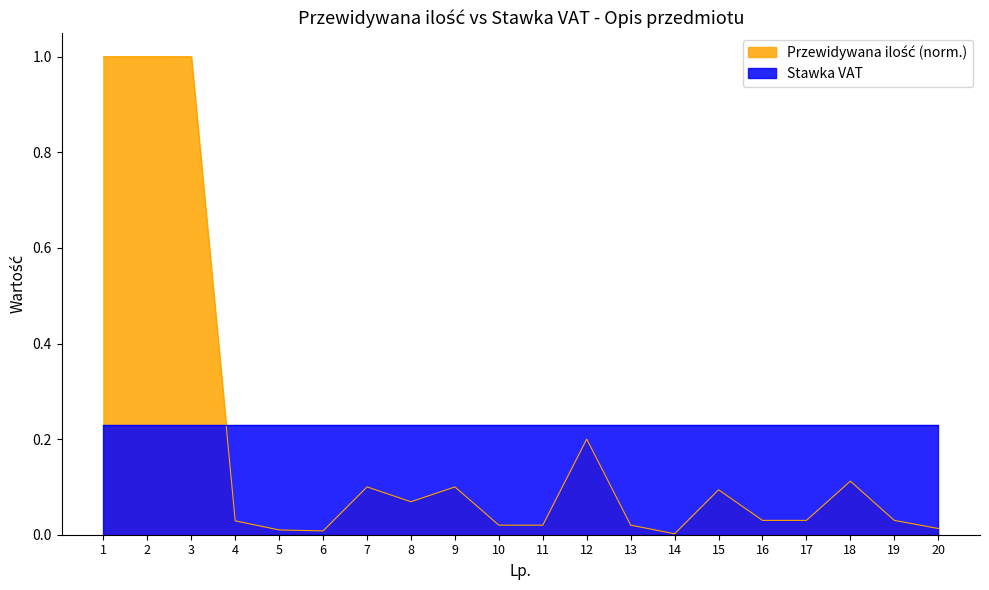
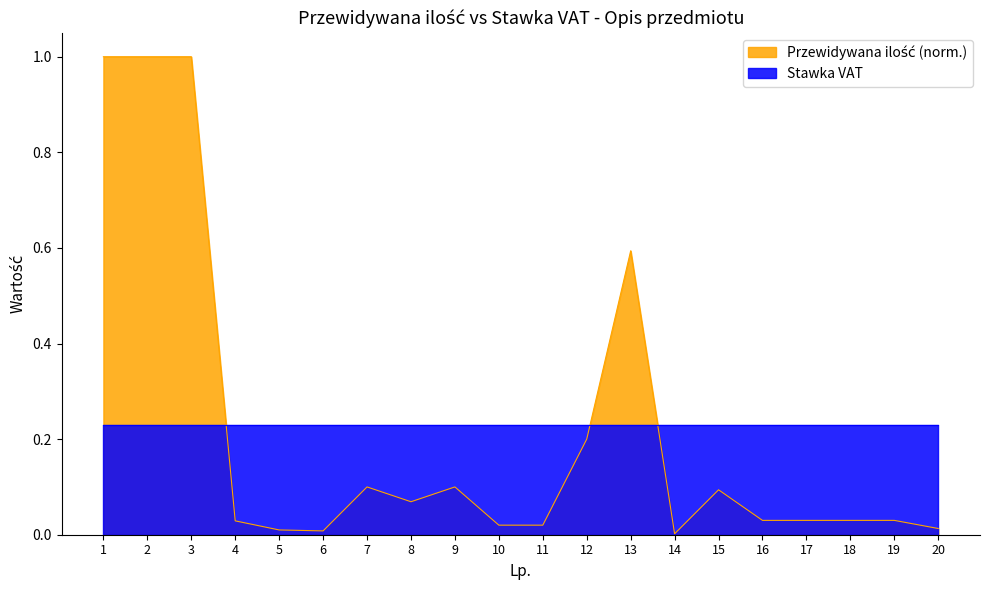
  {
    "Przewidywana ilość (norm.)": {
      "1": 1.00,
      "2": 1.00,
      "3": 1.00,
      "4": 0.03,
      "5": 0.01,
      "6": 0.01,
      "7": 0.10,
      "8": 0.07,
      "9": 0.10,
      "10": 0.02,
      "11": 0.02,
      "12": 0.20,
-     "13": 0.02,
+     "13": 0.59,
      "14": 0.00,
      "15": 0.09,
      "16": 0.03,
      "17": 0.03,
-     "18": 0.11,
+     "18": 0.03,
      "19": 0.03,
      "20": 0.01
    },
    "Stawka VAT": {
      "1": 0.23,
      "2": 0.23,
      "3": 0.23,
      "4": 0.23,
      "5": 0.23,
      "6": 0.23,
      "7": 0.23,
      "8": 0.23,
      "9": 0.23,
      "10": 0.23,
      "11": 0.23,
      "12": 0.23,
      "13": 0.23,
      "14": 0.23,
      "15": 0.23,
      "16": 0.23,
      "17": 0.23,
      "18": 0.23,
      "19": 0.23,
      "20": 0.23
    }
  }
